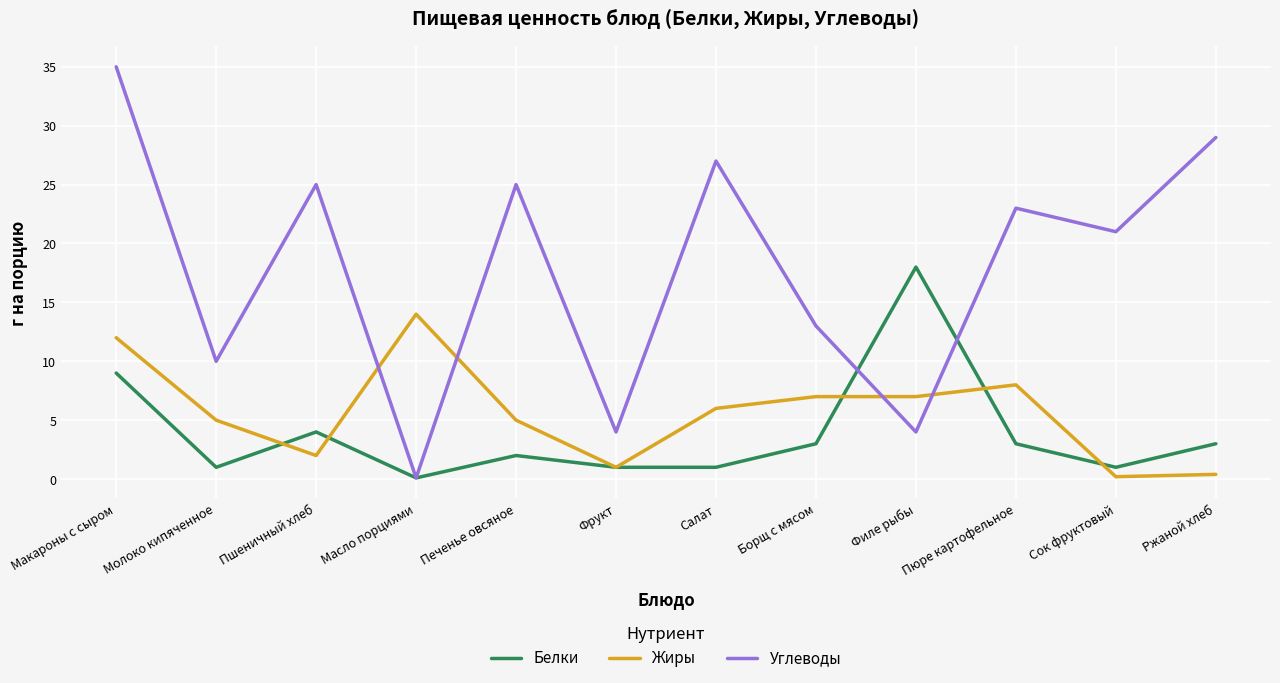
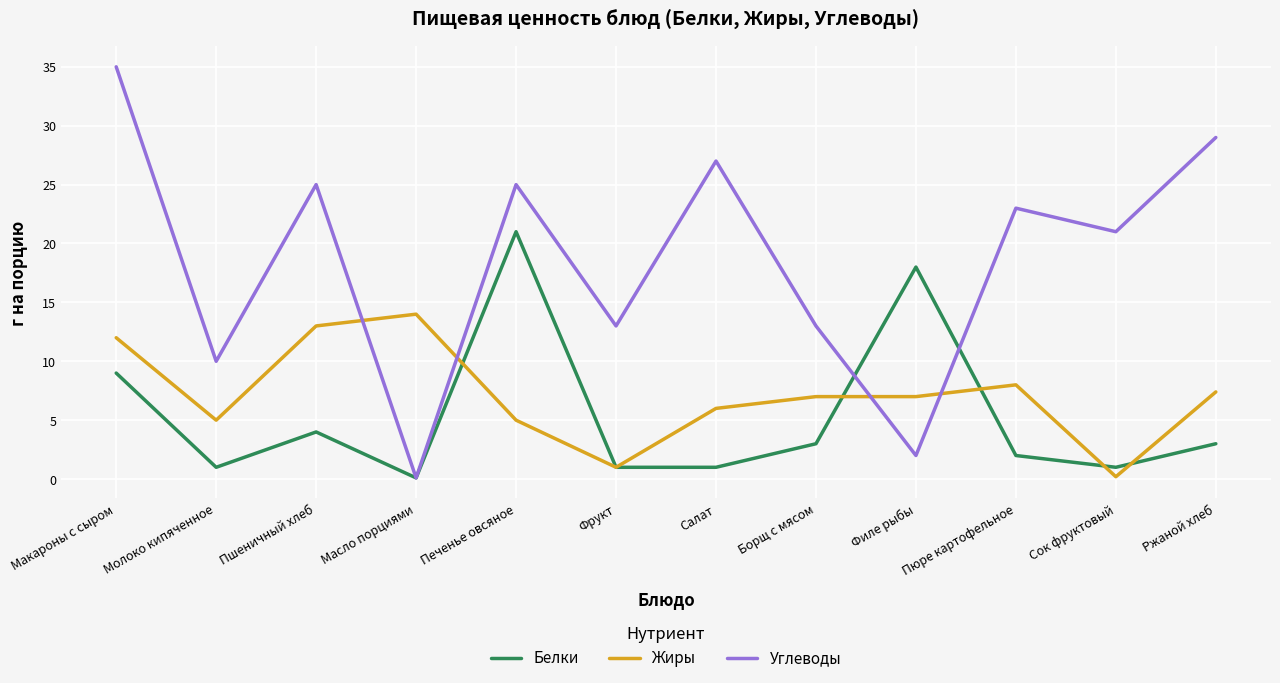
  {
    "Белки": {
      "Макароны с сыром": 9,
      "Молоко кипяченное": 1,
      "Пшеничный хлеб": 4,
-     "Печенье овсяное": 2,
+     "Печенье овсяное": 21,
      "Салат": 1,
      "Борщ с мясом": 3,
      "Филе рыбы": 18,
-     "Пюре картофельное": 3,
+     "Пюре картофельное": 2,
      "Сок фруктовый": 1,
      "Ржаной хлеб": 3
    },
    "Жиры": {
      "Макароны с сыром": 12.0,
      "Молоко кипяченное": 5.0,
-     "Пшеничный хлеб": 2,
+     "Пшеничный хлеб": 13,
      "Масло порциями": 14.0,
      "Печенье овсяное": 5.0,
      "Салат": 6.0,
      "Борщ с мясом": 7.0,
      "Филе рыбы": 7.0,
      "Пюре картофельное": 8.0,
      "Сок фруктовый": 0.2,
-     "Ржаной хлеб": 0.4
+     "Ржаной хлеб": 7.4
    },
    "Углеводы": {
      "Макароны с сыром": 35,
      "Молоко кипяченное": 10,
      "Пшеничный хлеб": 25,
      "Печенье овсяное": 25,
-     "Фрукт": 4,
+     "Фрукт": 13,
      "Салат": 27,
      "Борщ с мясом": 13,
-     "Филе рыбы": 4,
+     "Филе рыбы": 2,
      "Пюре картофельное": 23,
      "Сок фруктовый": 21,
      "Ржаной хлеб": 29
    }
  }
